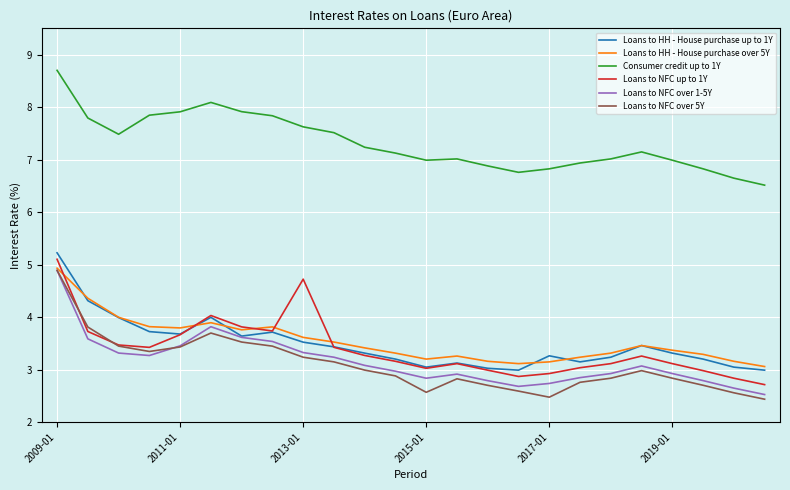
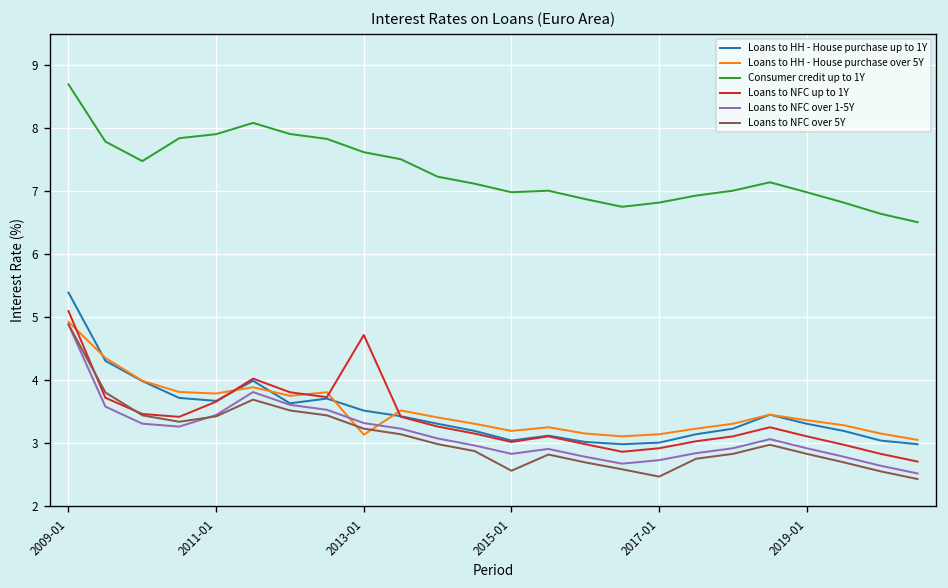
  {
    "Loans to HH - House purchase up to 1Y": {
-     "2009-01": 5.2,
+     "2009-01": 5.4,
      "2013-01": 3.5,
-     "2017-01": 3.3,
+     "2017-01": 3.0,
      "2019-01": 3.3
    },
    "Loans to HH - House purchase over 5Y": {
      "2011-01": 3.8,
-     "2013-01": 3.6,
+     "2013-01": 3.1,
      "2015-01": 3.2,
      "2017-01": 3.1,
      "2019-01": 3.4
    },
    "Consumer credit up to 1Y": {
      "2009-01": 8.7,
      "2011-01": 7.9,
      "2013-01": 7.6,
      "2015-01": 7.0,
      "2017-01": 6.8,
      "2019-01": 7.0
    },
    "Loans to NFC up to 1Y": {
      "2009-01": 5.1,
      "2013-01": 4.7,
      "2017-01": 2.9,
      "2019-01": 3.1
    },
    "Loans to NFC over 1-5Y": {
      "2013-01": 3.3,
      "2015-01": 2.8,
      "2017-01": 2.7,
      "2019-01": 2.9
    },
    "Loans to NFC over 5Y": {
      "2013-01": 3.2,
      "2015-01": 2.6,
      "2017-01": 2.5,
      "2019-01": 2.8
    }
  }
